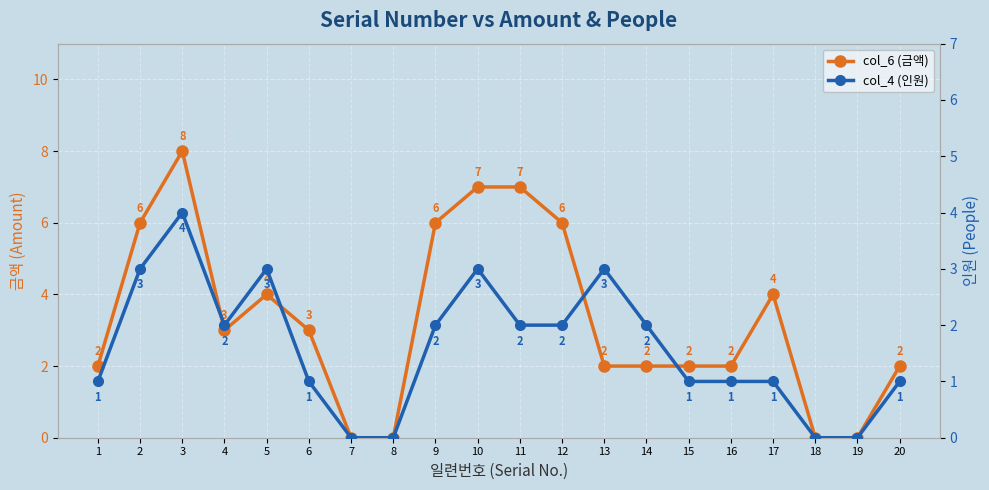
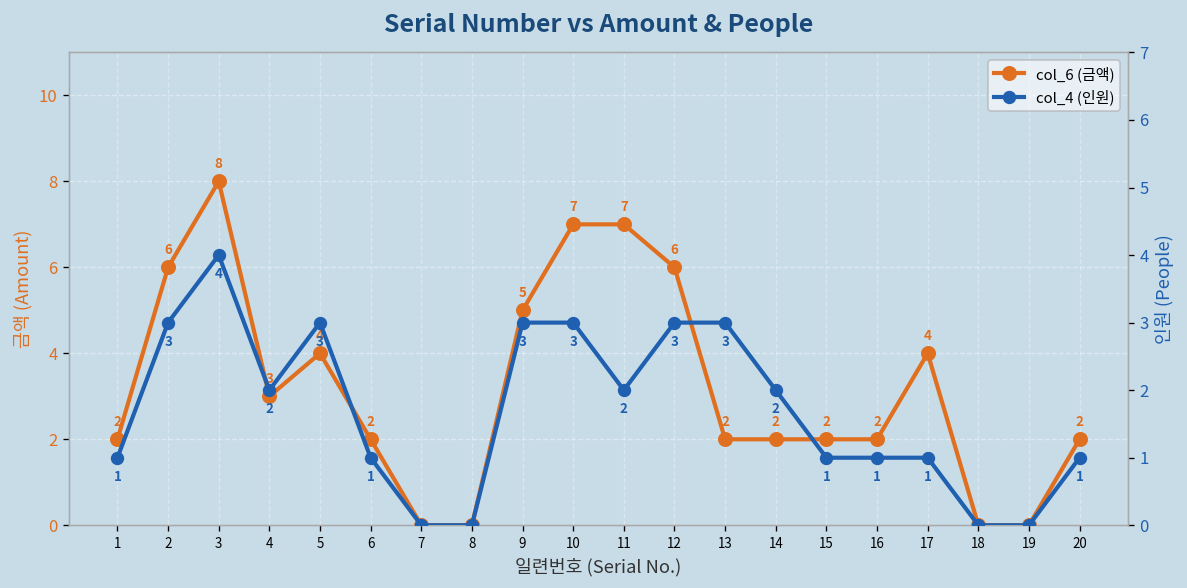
  {
    "col_6 (금액)": {
      "1": 2,
      "2": 6,
      "3": 8,
      "4": 3,
-     "6": 3,
-     "9": 6,
+     "6": 2,
+     "9": 5,
      "10": 7,
      "11": 7,
      "12": 6,
      "13": 2,
      "15": 2,
      "16": 2,
      "17": 4,
      "20": 2
    },
    "col_4 (인원)": {
      "1": 1,
      "2": 3,
      "3": 4,
      "4": 2,
      "6": 1,
-     "9": 2,
+     "9": 3,
      "10": 3,
      "11": 2,
-     "12": 2,
+     "12": 3,
      "13": 3,
      "15": 1,
      "16": 1,
      "17": 1,
      "20": 1
    }
  }
